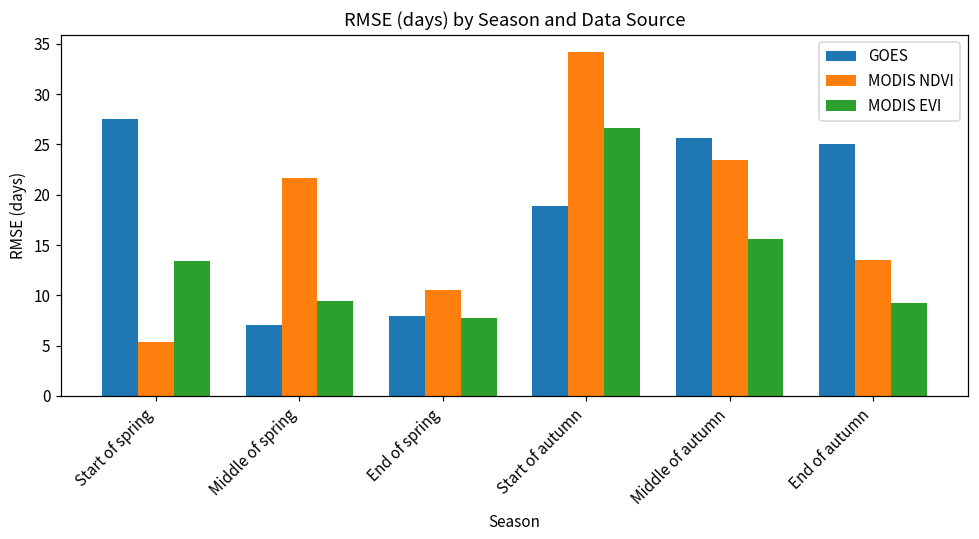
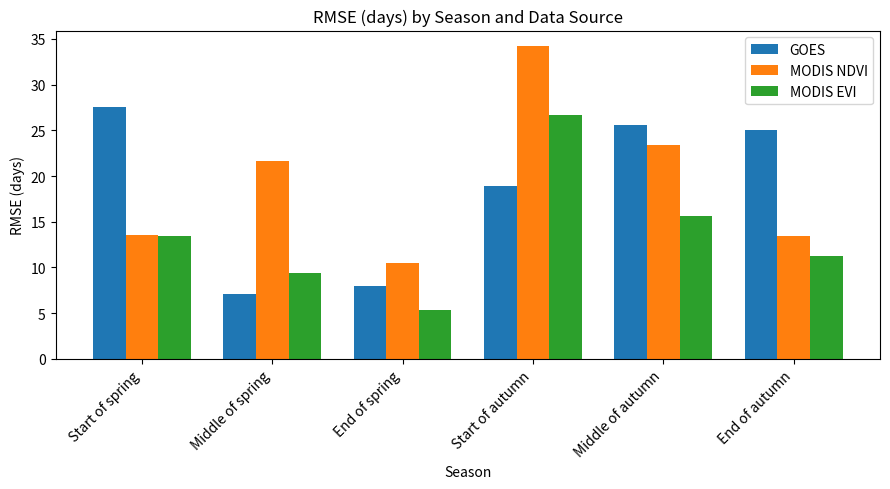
  {
    "GOES": {
      "Start of spring": 28,
      "Middle of spring": 7,
      "End of spring": 8,
      "Start of autumn": 19,
      "Middle of autumn": 26,
      "End of autumn": 25
    },
    "MODIS NDVI": {
-     "Start of spring": 5,
+     "Start of spring": 14,
      "Middle of spring": 22,
      "End of spring": 10,
      "Start of autumn": 34,
      "Middle of autumn": 23,
      "End of autumn": 13
    },
    "MODIS EVI": {
      "Start of spring": 13,
      "Middle of spring": 9,
-     "End of spring": 8,
+     "End of spring": 5,
      "Start of autumn": 27,
      "Middle of autumn": 16,
-     "End of autumn": 9
+     "End of autumn": 11
    }
  }
